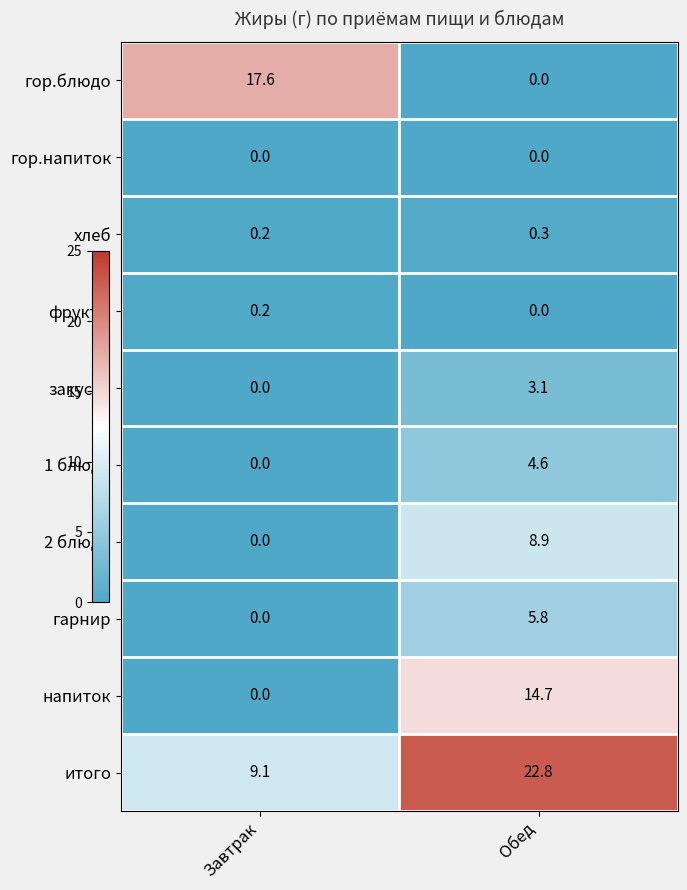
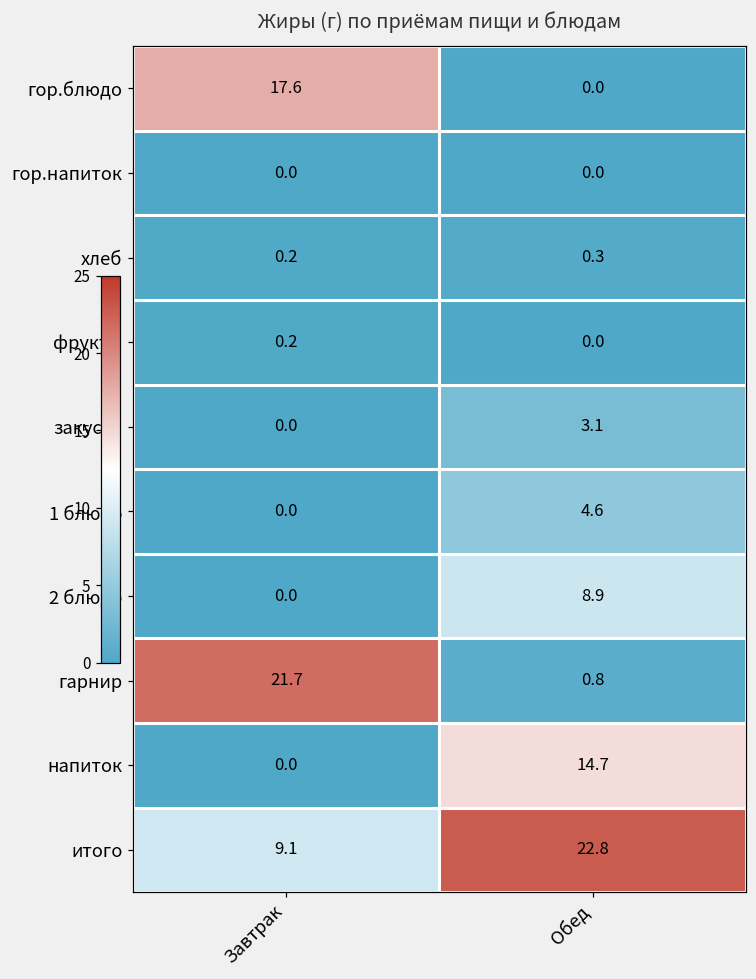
  {
    "гор.блюдо": {
      "Завтрак": 17.6,
      "Обед": 0.0
    },
    "гор.напиток": {
      "Завтрак": 0.0,
      "Обед": 0.0
    },
    "хлеб": {
      "Завтрак": 0.2,
      "Обед": 0.3
    },
    "гарнир": {
-     "Завтрак": 0.0,
-     "Обед": 5.8
+     "Завтрак": 21.7,
+     "Обед": 0.8
    },
    "напиток": {
      "Завтрак": 0.0,
      "Обед": 14.7
    },
    "итого": {
      "Завтрак": 9.1,
      "Обед": 22.8
    }
  }
